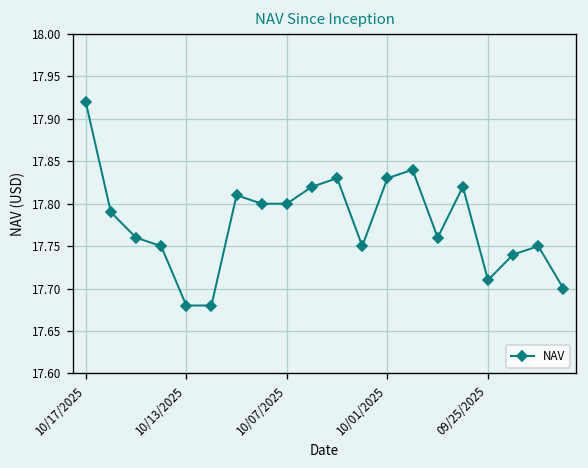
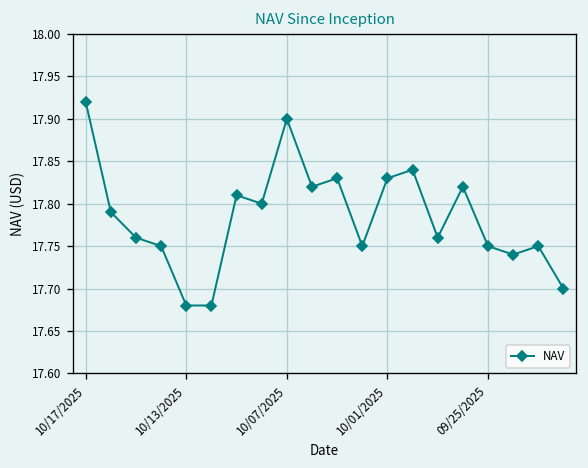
  {
    "10/17/2025": 17.92,
    "10/13/2025": 17.68,
-   "10/07/2025": 17.8,
+   "10/07/2025": 17.9,
    "10/01/2025": 17.83,
-   "09/25/2025": 17.71
+   "09/25/2025": 17.75
  }
